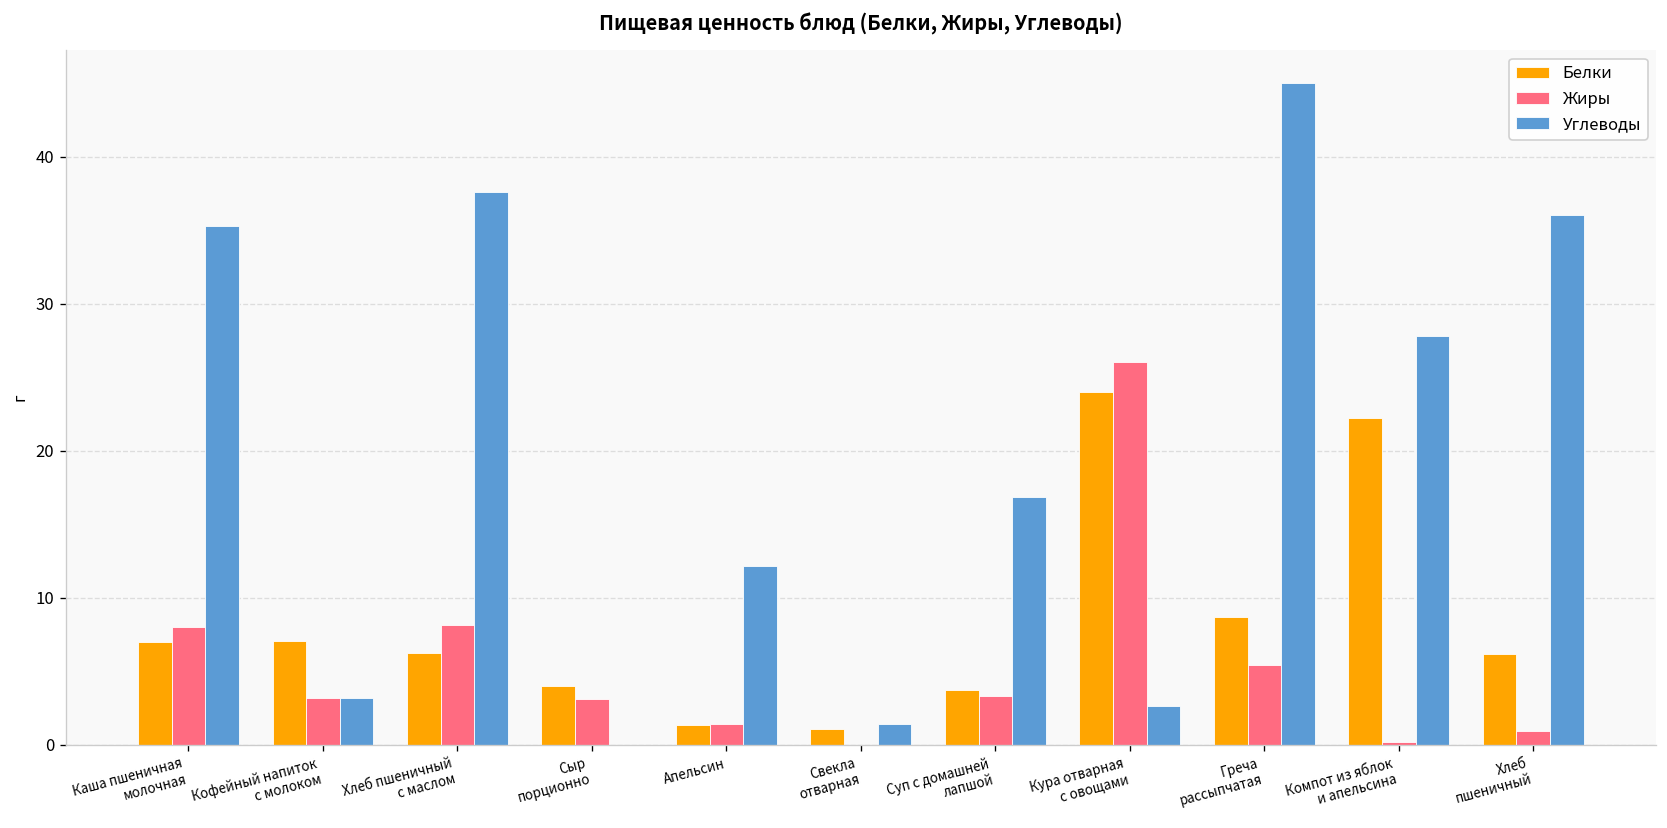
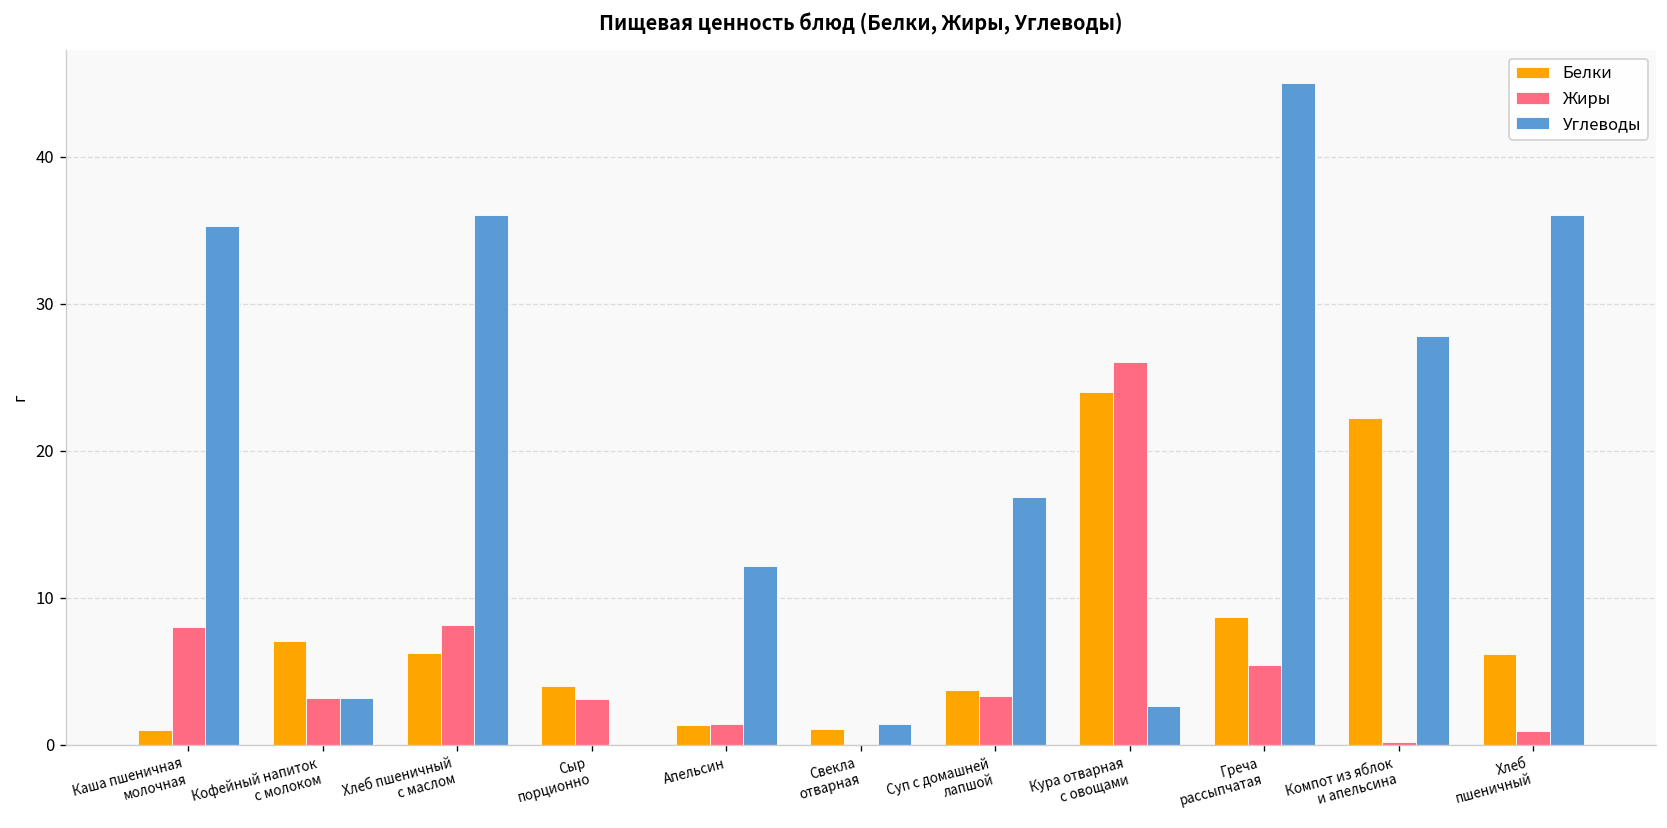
  {
    "Белки": {
-     "Каша пшеничная молочная": 7,
+     "Каша пшеничная молочная": 1,
      "Кофейный напиток с молоком": 7,
      "Хлеб пшеничный с маслом": 6.3,
      "Сыр порционно": 4,
      "Апельсин": 1.4,
      "Свекла отварная": 1,
      "Суп с домашней лапшой": 3.8,
      "Кура отварная с овощами": 24,
      "Греча рассыпчатая": 8.7,
      "Компот из яблок и апельсина": 22.2,
      "Хлеб пшеничный": 6
    },
    "Жиры": {
      "Каша пшеничная молочная": 8.0,
      "Кофейный напиток с молоком": 3.2,
      "Хлеб пшеничный с маслом": 8.2,
      "Сыр порционно": 3.1,
      "Апельсин": 1.4,
      "Свекла отварная": 0.0,
      "Суп с домашней лапшой": 3.3,
      "Кура отварная с овощами": 26.0,
      "Греча рассыпчатая": 5.4,
      "Хлеб пшеничный": 1.0
    },
    "Углеводы": {
      "Каша пшеничная молочная": 35.3,
      "Кофейный напиток с молоком": 3.2,
-     "Хлеб пшеничный с маслом": 37.6,
+     "Хлеб пшеничный с маслом": 36.1,
      "Сыр порционно": 0.0,
      "Апельсин": 12.2,
      "Свекла отварная": 1.4,
      "Суп с домашней лапшой": 16.8,
      "Кура отварная с овощами": 2.6,
      "Греча рассыпчатая": 45.0,
      "Компот из яблок и апельсина": 27.8,
      "Хлеб пшеничный": 36.1
    }
  }
